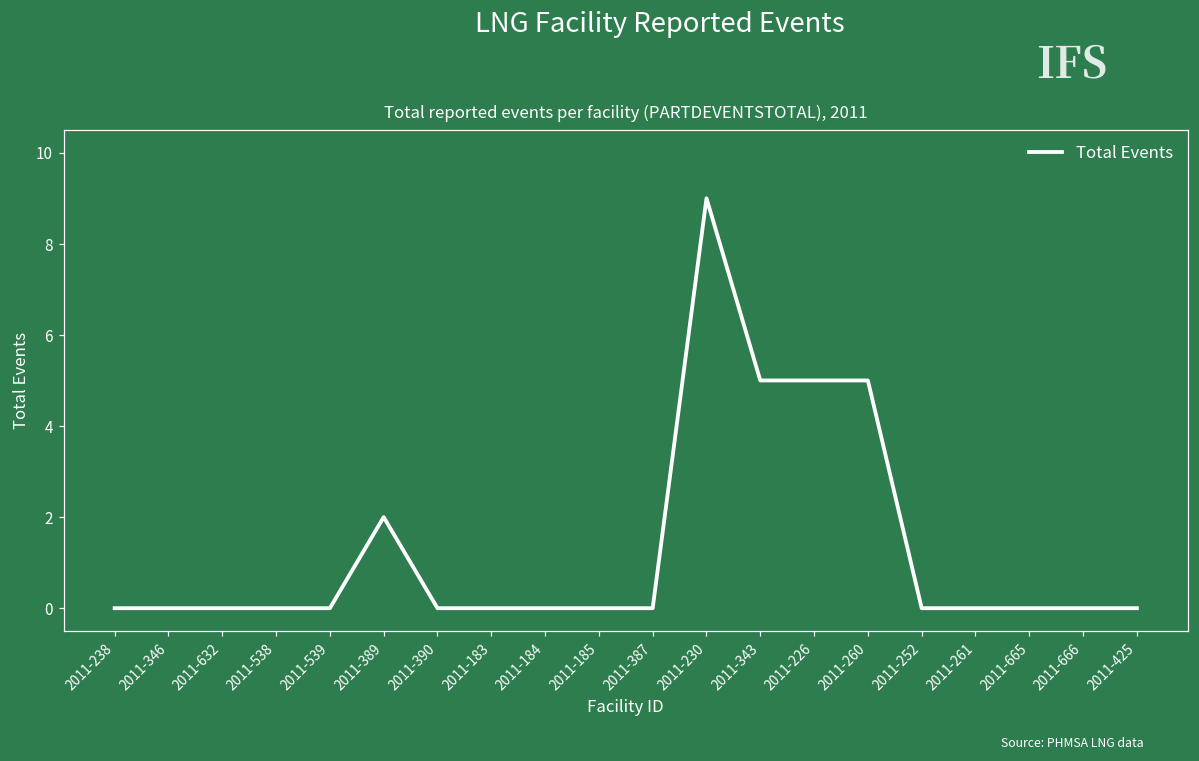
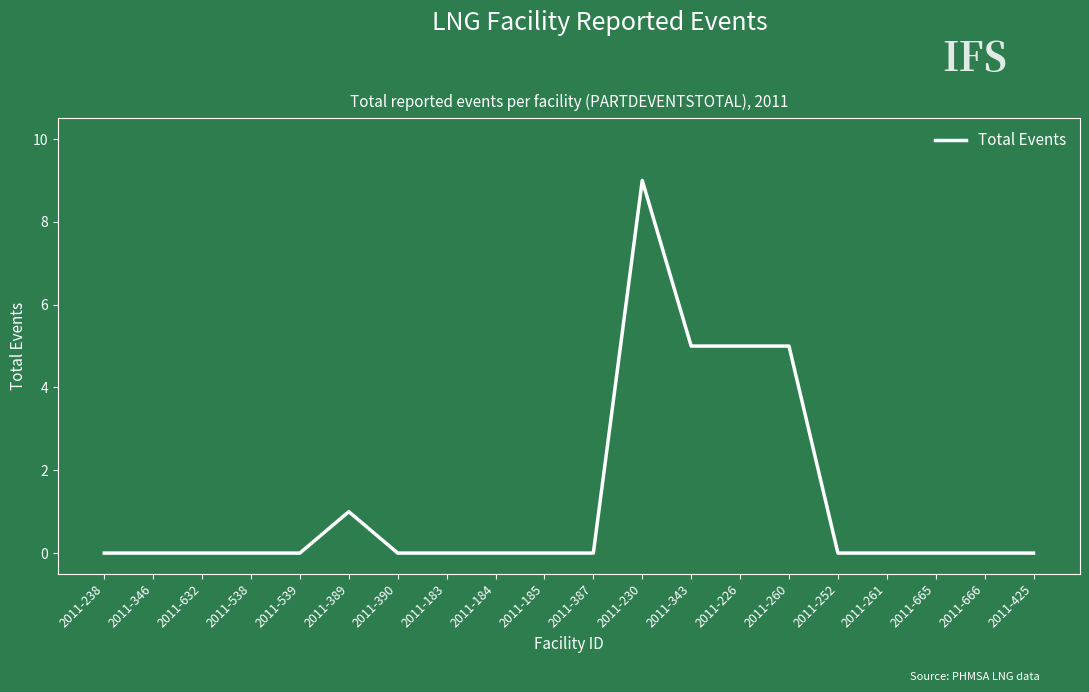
  {
    "2011-238": 0,
    "2011-346": 0,
    "2011-632": 0,
    "2011-538": 0,
    "2011-539": 0,
-   "2011-389": 2,
+   "2011-389": 1,
    "2011-390": 0,
    "2011-183": 0,
    "2011-184": 0,
    "2011-185": 0,
    "2011-387": 0,
    "2011-230": 9,
    "2011-343": 5,
    "2011-226": 5,
    "2011-260": 5,
    "2011-252": 0,
    "2011-261": 0,
    "2011-665": 0,
    "2011-666": 0,
    "2011-425": 0
  }
